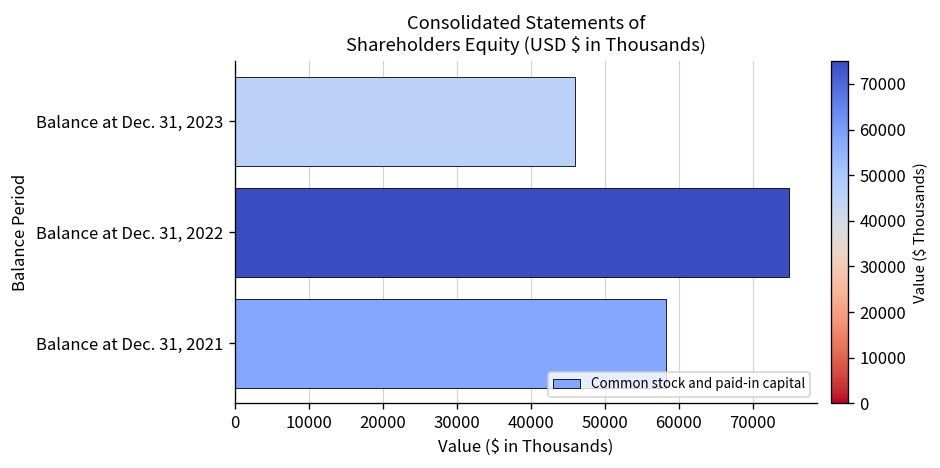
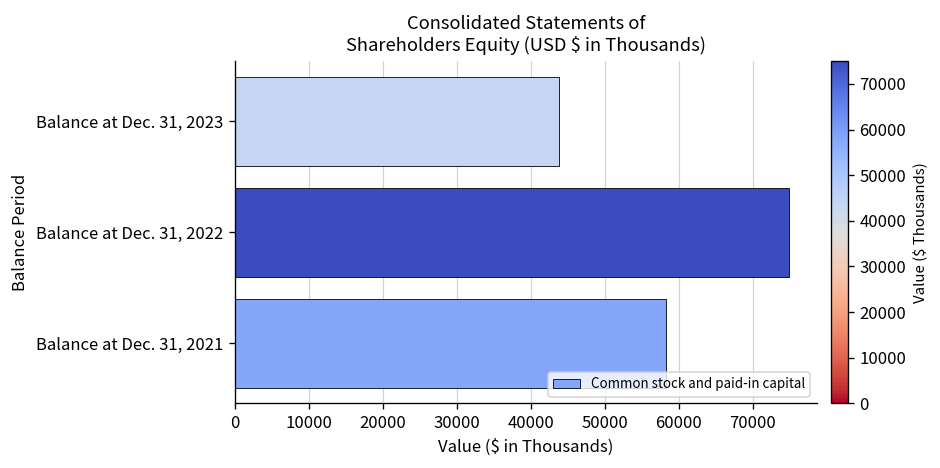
  {
-   "Balance at Dec. 31, 2023": 46000,
+   "Balance at Dec. 31, 2023": 44000,
    "Balance at Dec. 31, 2022": 75000,
    "Balance at Dec. 31, 2021": 58000
  }
